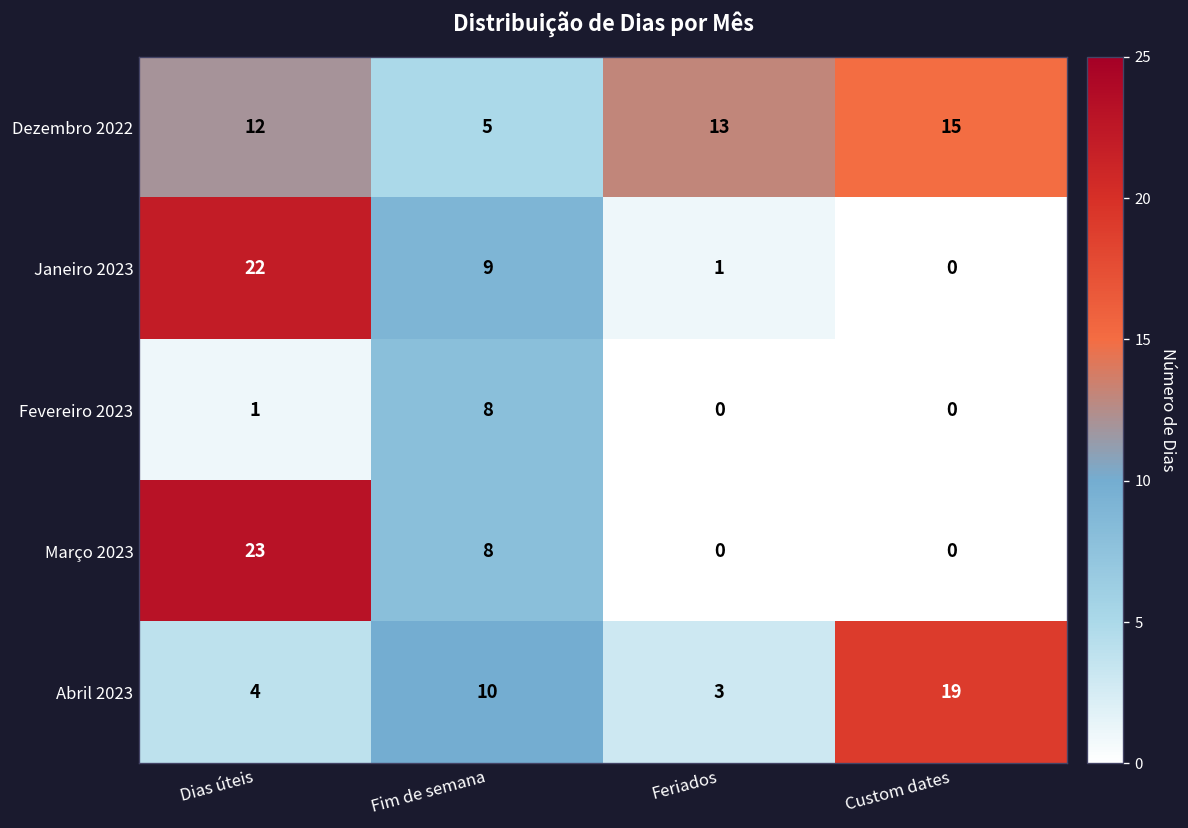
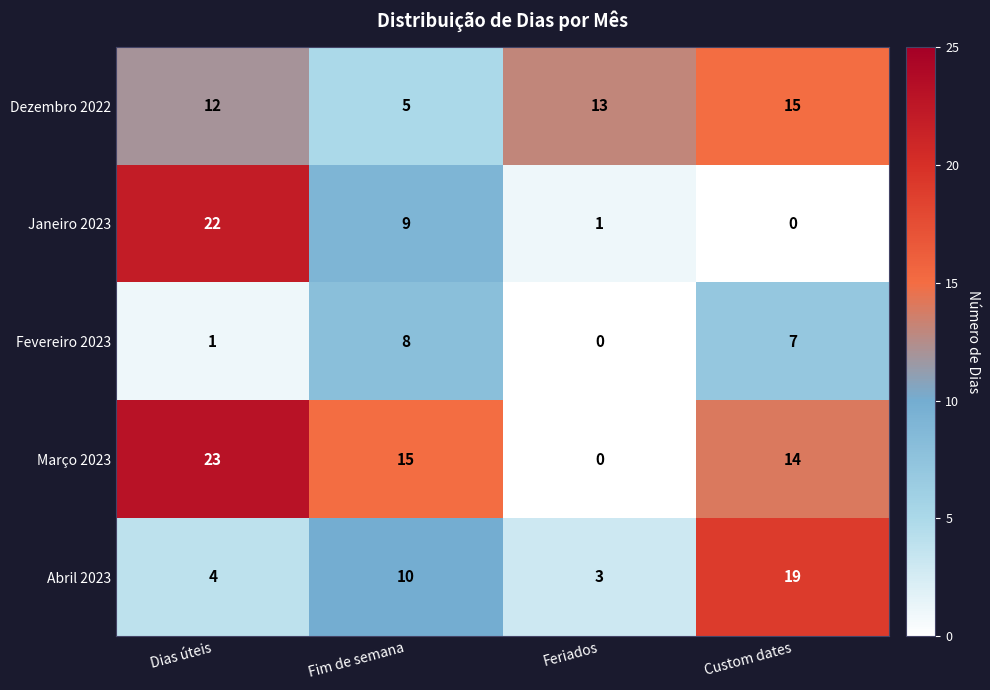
  {
    "Dezembro 2022": {
      "Dias úteis": 12,
      "Fim de semana": 5,
      "Feriados": 13,
      "Custom dates": 15
    },
    "Janeiro 2023": {
      "Dias úteis": 22,
      "Fim de semana": 9,
      "Feriados": 1,
      "Custom dates": 0
    },
    "Fevereiro 2023": {
      "Dias úteis": 1,
      "Fim de semana": 8,
      "Feriados": 0,
-     "Custom dates": 0
+     "Custom dates": 7
    },
    "Março 2023": {
      "Dias úteis": 23,
-     "Fim de semana": 8,
+     "Fim de semana": 15,
      "Feriados": 0,
-     "Custom dates": 0
+     "Custom dates": 14
    },
    "Abril 2023": {
      "Dias úteis": 4,
      "Fim de semana": 10,
      "Feriados": 3,
      "Custom dates": 19
    }
  }
